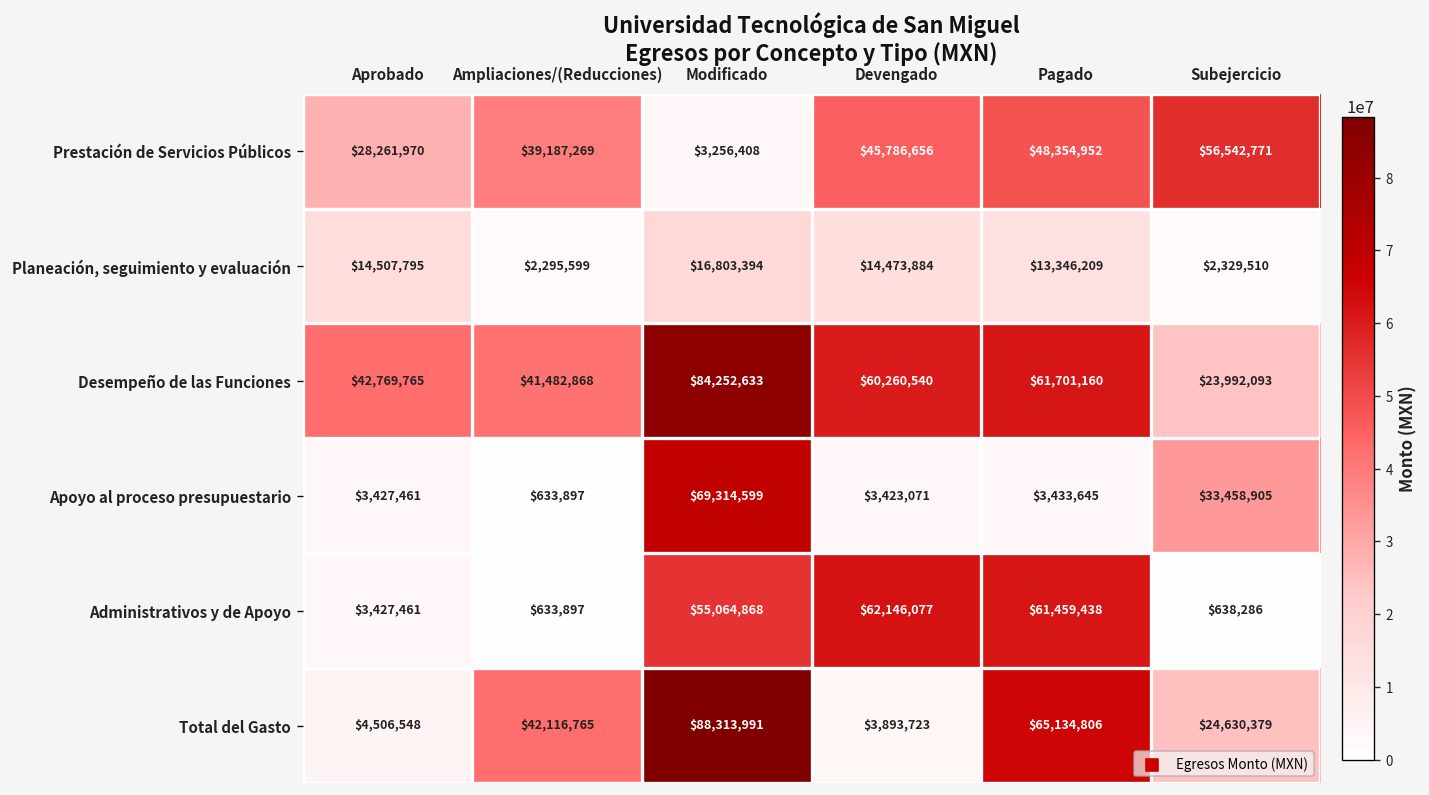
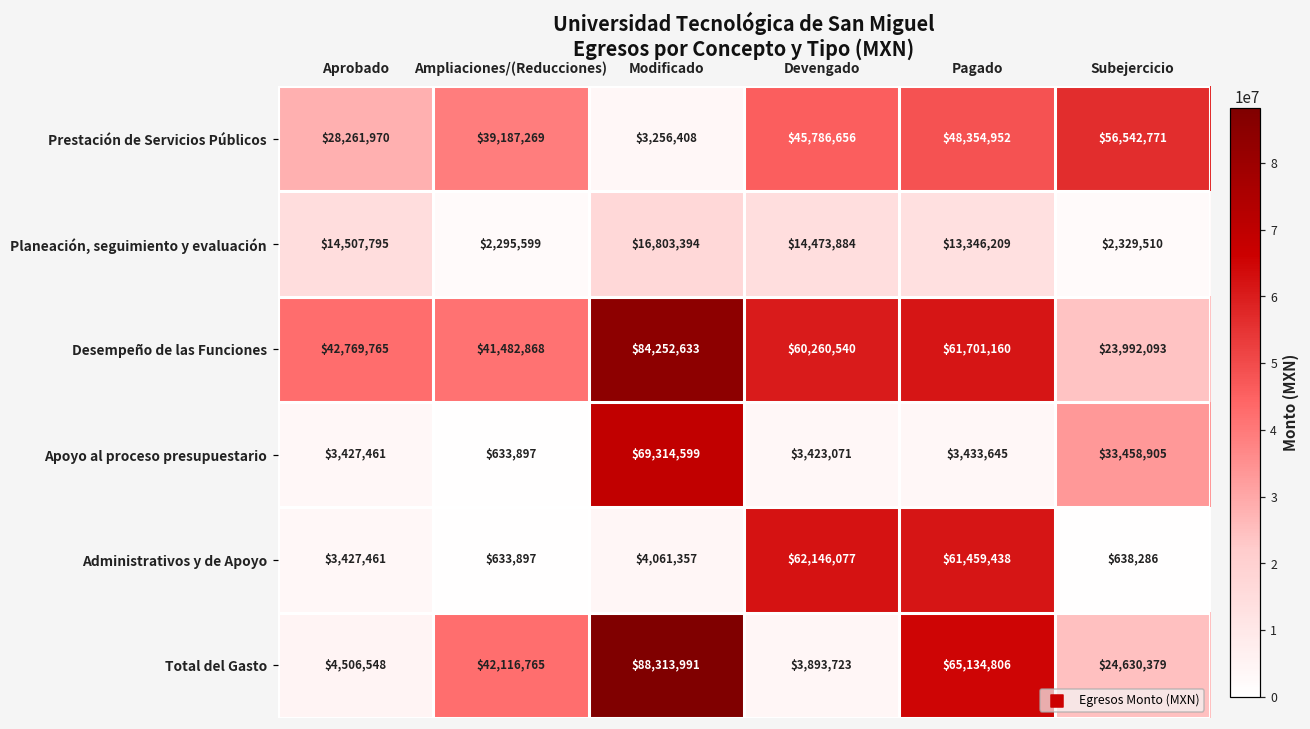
  {
    "Prestación de Servicios Públicos": {
      "Aprobado": "$28,261,970",
      "Ampliaciones/(Reducciones)": "$39,187,269",
      "Modificado": "$3,256,408",
      "Devengado": "$45,786,656",
      "Pagado": "$48,354,952",
      "Subejercicio": "$56,542,771"
    },
    "Planeación, seguimiento y evaluación": {
      "Aprobado": "$14,507,795",
      "Ampliaciones/(Reducciones)": "$2,295,599",
      "Modificado": "$16,803,394",
      "Devengado": "$14,473,884",
      "Pagado": "$13,346,209",
      "Subejercicio": "$2,329,510"
    },
    "Desempeño de las Funciones": {
      "Aprobado": "$42,769,765",
      "Ampliaciones/(Reducciones)": "$41,482,868",
      "Modificado": "$84,252,633",
      "Devengado": "$60,260,540",
      "Pagado": "$61,701,160",
      "Subejercicio": "$23,992,093"
    },
    "Apoyo al proceso presupuestario": {
      "Aprobado": "$3,427,461",
      "Ampliaciones/(Reducciones)": "$633,897",
      "Modificado": "$69,314,599",
      "Devengado": "$3,423,071",
      "Pagado": "$3,433,645",
      "Subejercicio": "$33,458,905"
    },
    "Administrativos y de Apoyo": {
      "Aprobado": "$3,427,461",
      "Ampliaciones/(Reducciones)": "$633,897",
-     "Modificado": "$55,064,868",
+     "Modificado": "$4,061,357",
      "Devengado": "$62,146,077",
      "Pagado": "$61,459,438",
      "Subejercicio": "$638,286"
    },
    "Total del Gasto": {
      "Aprobado": "$4,506,548",
      "Ampliaciones/(Reducciones)": "$42,116,765",
      "Modificado": "$88,313,991",
      "Devengado": "$3,893,723",
      "Pagado": "$65,134,806",
      "Subejercicio": "$24,630,379"
    }
  }
